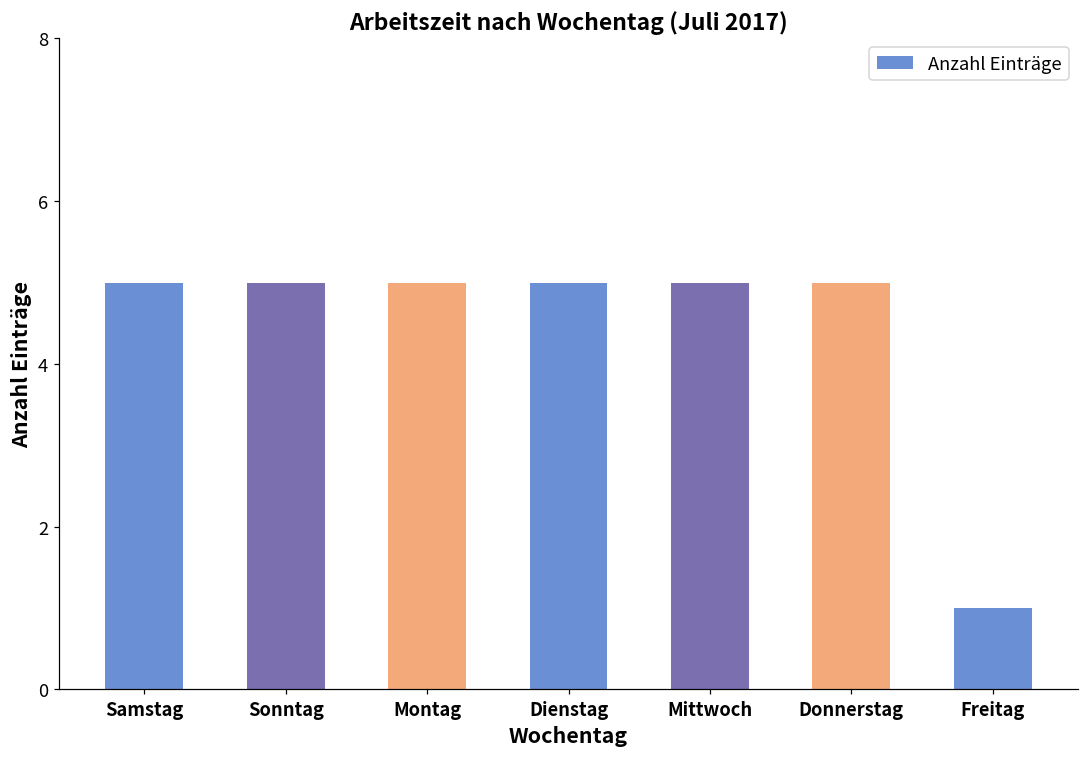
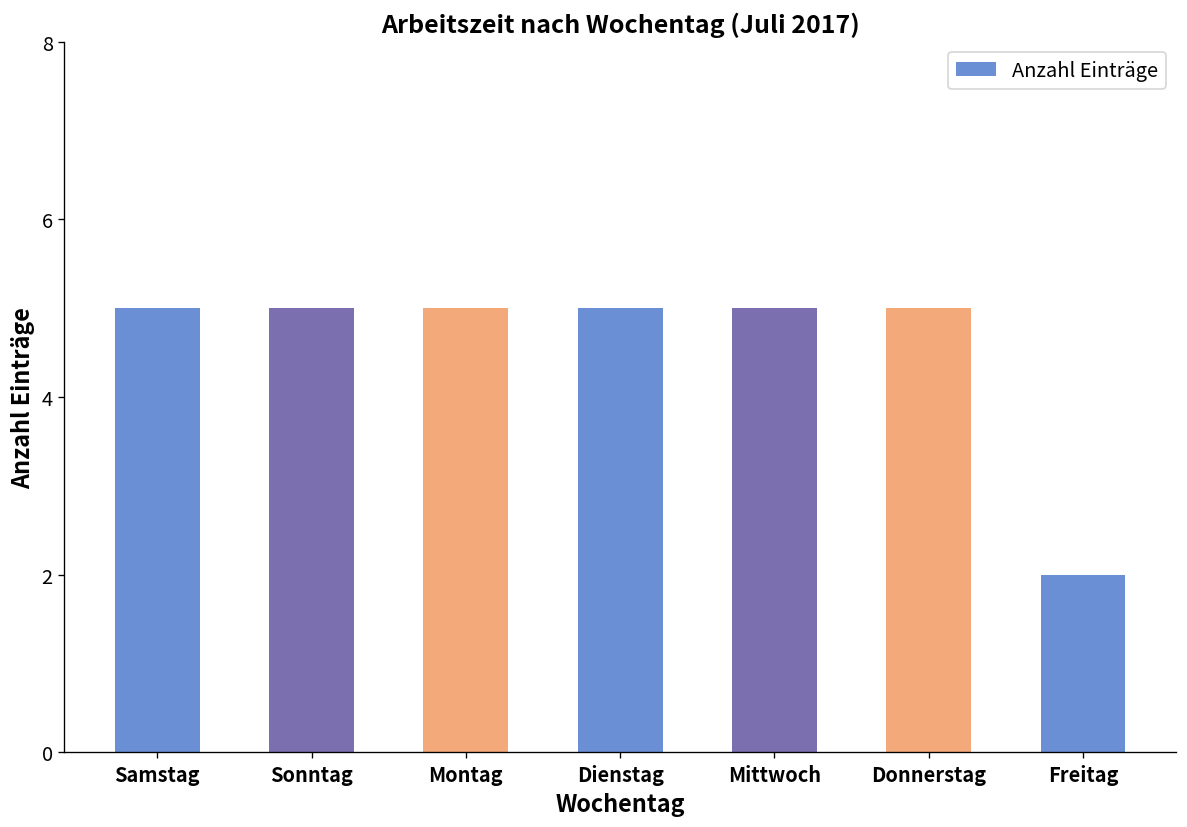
  {
    "Samstag": 5,
    "Sonntag": 5,
    "Montag": 5,
    "Dienstag": 5,
    "Mittwoch": 5,
    "Donnerstag": 5,
-   "Freitag": 1
+   "Freitag": 2
  }
